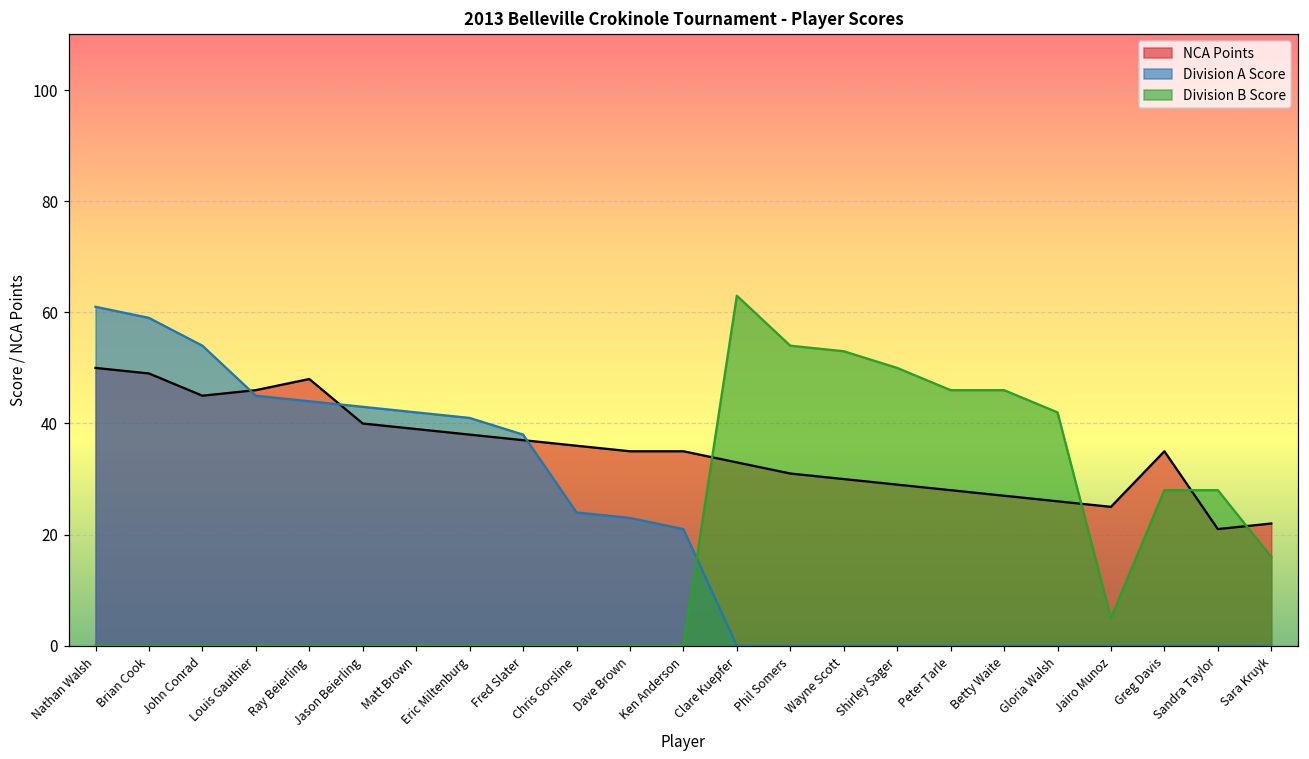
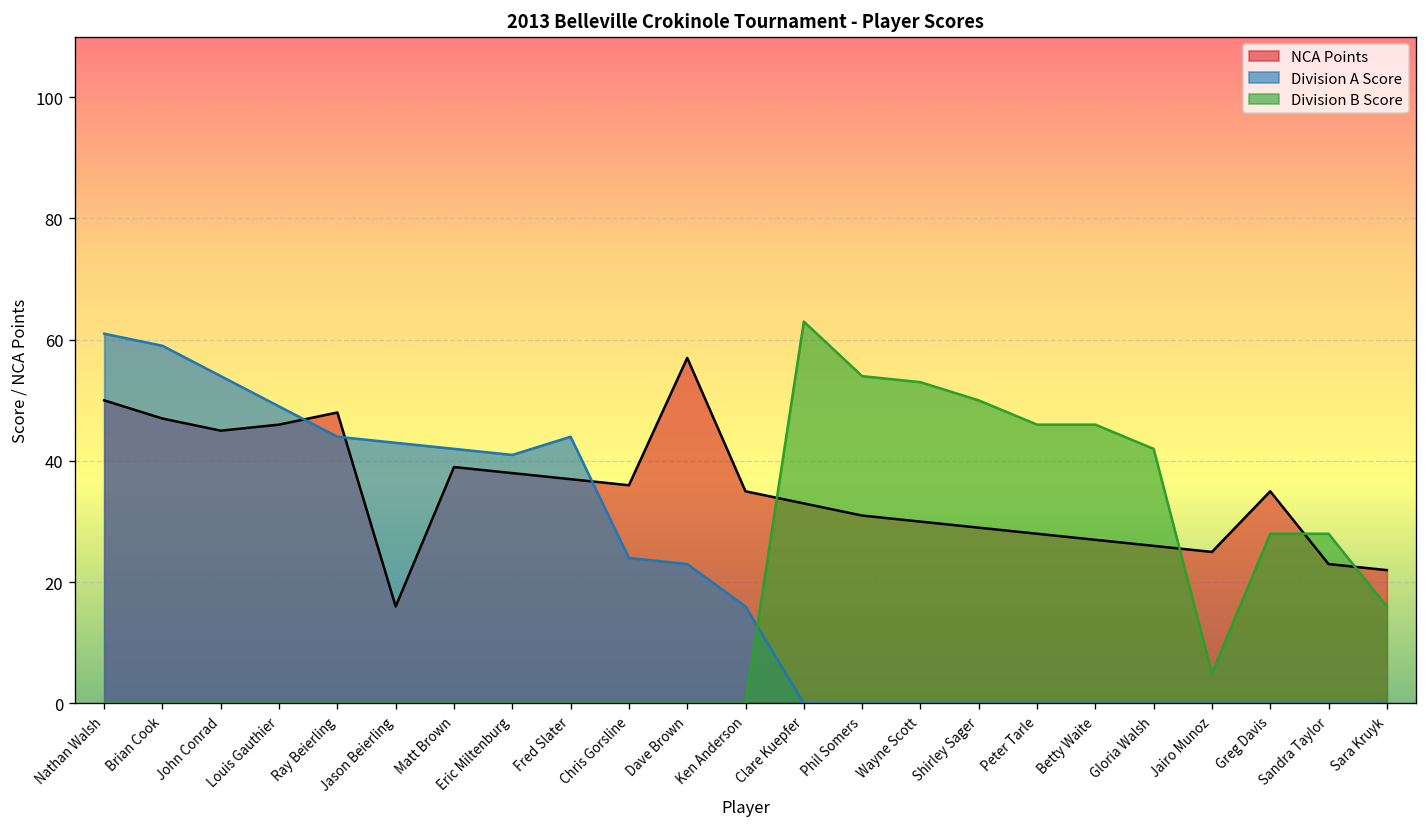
  {
    "NCA Points": {
      "Nathan Walsh": 50,
-     "Brian Cook": 49,
+     "Brian Cook": 47,
      "John Conrad": 45,
      "Louis Gauthier": 46,
      "Ray Beierling": 48,
-     "Jason Beierling": 40,
+     "Jason Beierling": 16,
      "Matt Brown": 39,
      "Eric Miltenburg": 38,
      "Fred Slater": 37,
      "Chris Gorsline": 36,
-     "Dave Brown": 35,
+     "Dave Brown": 57,
      "Ken Anderson": 35,
      "Clare Kuepfer": 33,
      "Phil Somers": 31,
      "Wayne Scott": 30,
      "Shirley Sager": 29,
      "Peter Tarle": 28,
      "Betty Waite": 27,
      "Gloria Walsh": 26,
      "Jairo Munoz": 25,
      "Greg Davis": 35,
-     "Sandra Taylor": 21,
+     "Sandra Taylor": 23,
      "Sara Kruyk": 22
    },
    "Division A Score": {
      "Nathan Walsh": 61,
      "Brian Cook": 59,
      "John Conrad": 54,
-     "Louis Gauthier": 45,
+     "Louis Gauthier": 49,
      "Ray Beierling": 44,
      "Jason Beierling": 43,
      "Matt Brown": 42,
      "Eric Miltenburg": 41,
-     "Fred Slater": 38,
+     "Fred Slater": 44,
      "Chris Gorsline": 24,
      "Dave Brown": 23,
-     "Ken Anderson": 21,
+     "Ken Anderson": 16,
      "Clare Kuepfer": 0,
      "Phil Somers": 0,
      "Wayne Scott": 0,
      "Shirley Sager": 0,
      "Peter Tarle": 0,
      "Betty Waite": 0,
      "Gloria Walsh": 0,
      "Jairo Munoz": 0,
      "Greg Davis": 0,
      "Sandra Taylor": 0,
      "Sara Kruyk": 0
    },
    "Division B Score": {
      "Nathan Walsh": 0,
      "Brian Cook": 0,
      "John Conrad": 0,
      "Louis Gauthier": 0,
      "Ray Beierling": 0,
      "Jason Beierling": 0,
      "Matt Brown": 0,
      "Eric Miltenburg": 0,
      "Fred Slater": 0,
      "Chris Gorsline": 0,
      "Dave Brown": 0,
      "Ken Anderson": 0,
      "Clare Kuepfer": 63,
      "Phil Somers": 54,
      "Wayne Scott": 53,
      "Shirley Sager": 50,
      "Peter Tarle": 46,
      "Betty Waite": 46,
      "Gloria Walsh": 42,
      "Jairo Munoz": 5,
      "Greg Davis": 28,
      "Sandra Taylor": 28,
      "Sara Kruyk": 16
    }
  }
